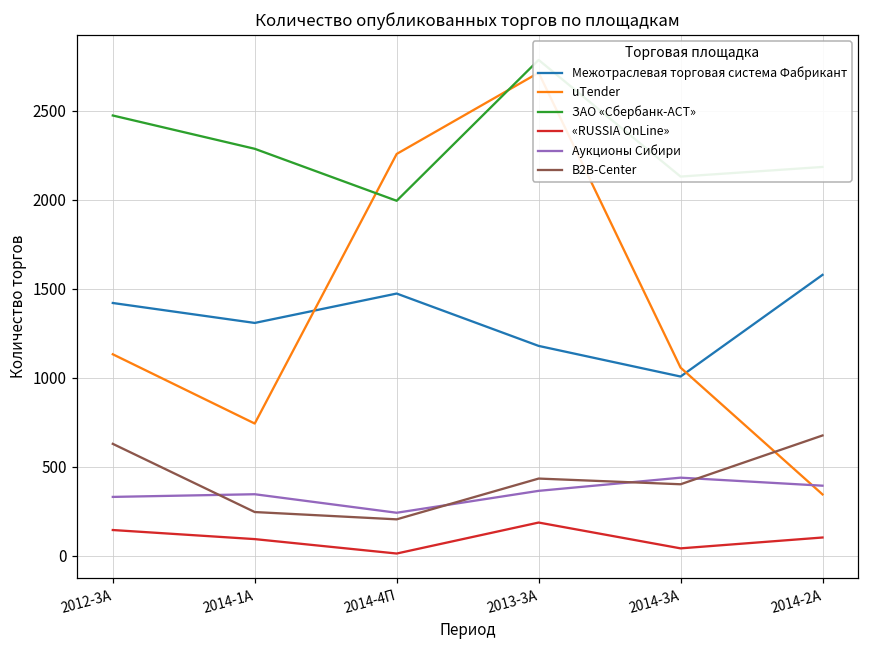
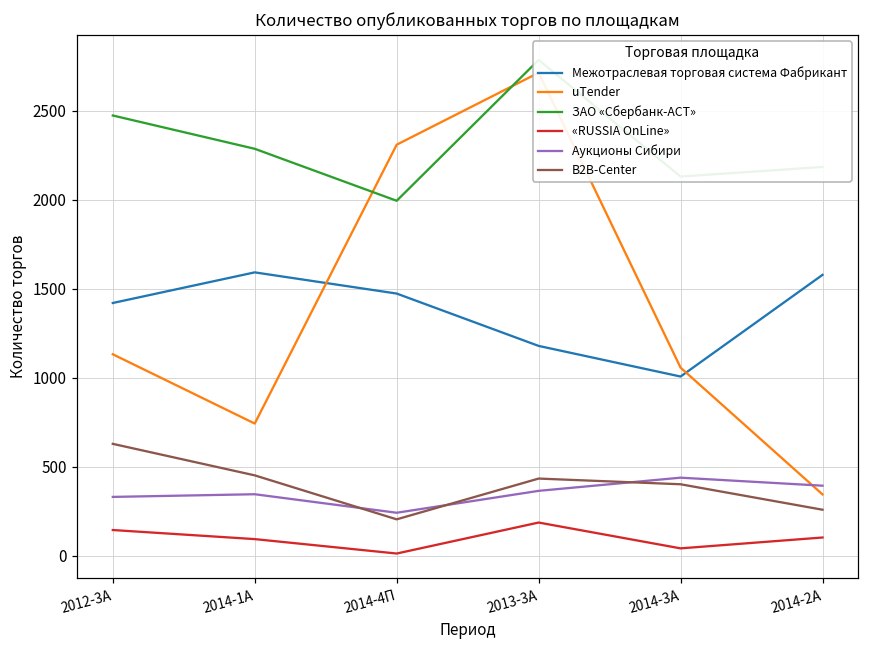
  {
    "Межотраслевая торговая система Фабрикант": {
      "2012-3А": 1420,
-     "2014-1А": 1310,
+     "2014-1А": 1590,
      "2014-4П": 1470,
      "2013-3А": 1180,
      "2014-3А": 1010,
      "2014-2А": 1580
    },
    "uTender": {
      "2012-3А": 1130,
      "2014-1А": 740,
-     "2014-4П": 2260,
+     "2014-4П": 2310,
      "2014-3А": 1060,
      "2014-2А": 350
    },
    "ЗАО «Сбербанк-АСТ»": {
      "2012-3А": 2470,
      "2014-1А": 2290,
      "2014-4П": 1990,
      "2014-3А": 2130
    },
    "«RUSSIA OnLine»": {
      "2012-3А": 150,
      "2014-1А": 90,
      "2014-4П": 10,
      "2013-3А": 190,
      "2014-3А": 40,
      "2014-2А": 100
    },
    "Аукционы Сибири": {
      "2012-3А": 330,
      "2014-1А": 350,
      "2014-4П": 240,
      "2013-3А": 370,
      "2014-3А": 440,
      "2014-2А": 390
    },
    "B2B-Center": {
      "2012-3А": 630,
-     "2014-1А": 250,
+     "2014-1А": 450,
      "2014-4П": 210,
      "2013-3А": 430,
      "2014-3А": 400,
-     "2014-2А": 680
+     "2014-2А": 260
    }
  }
